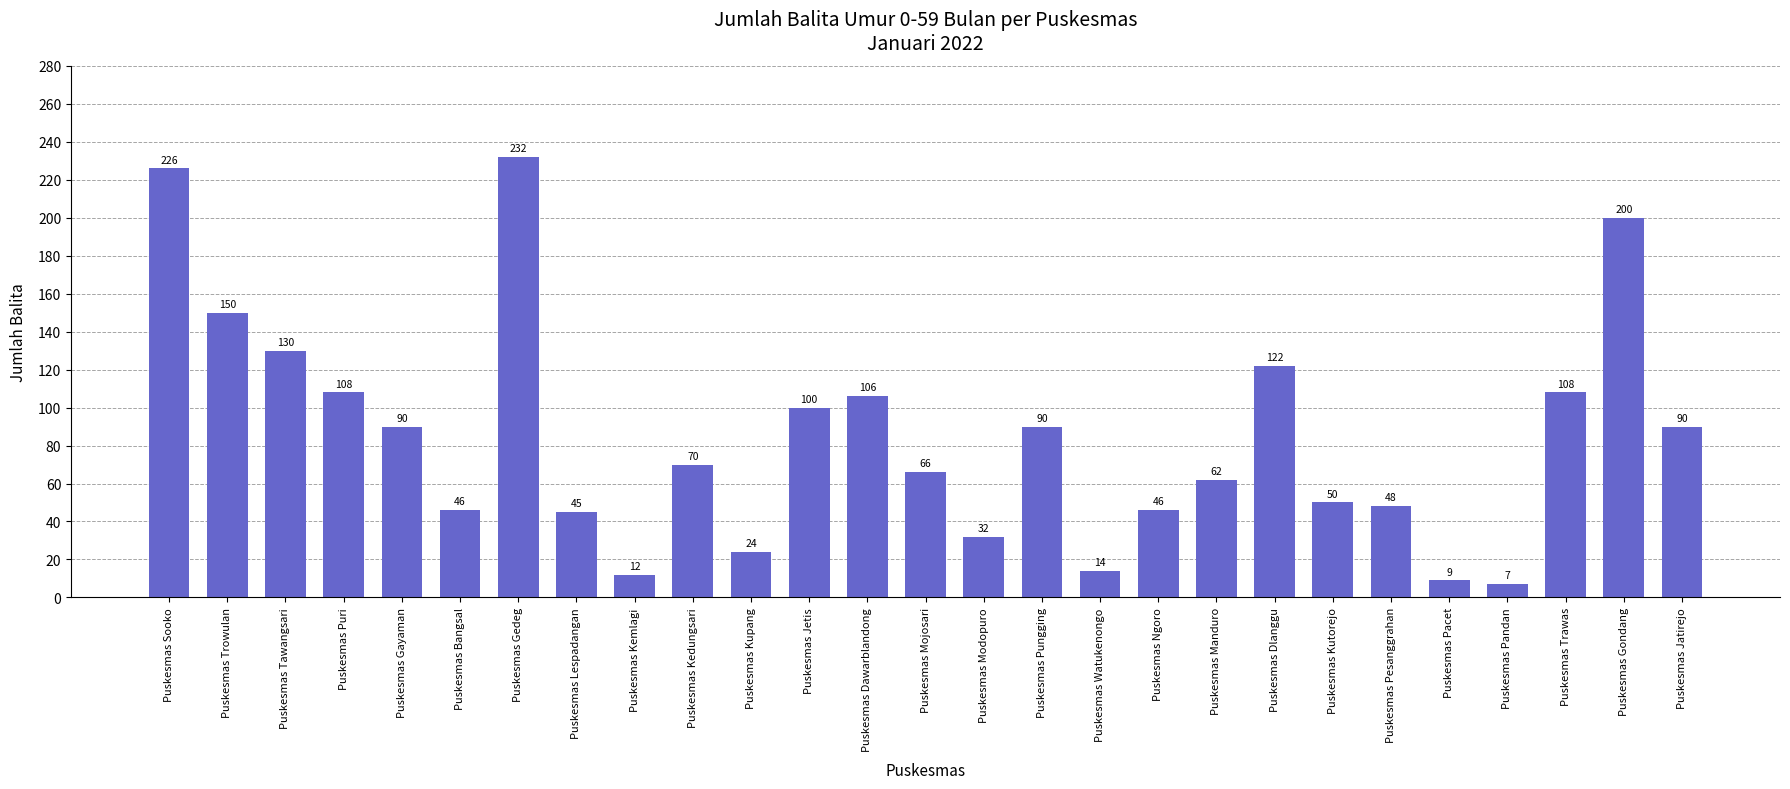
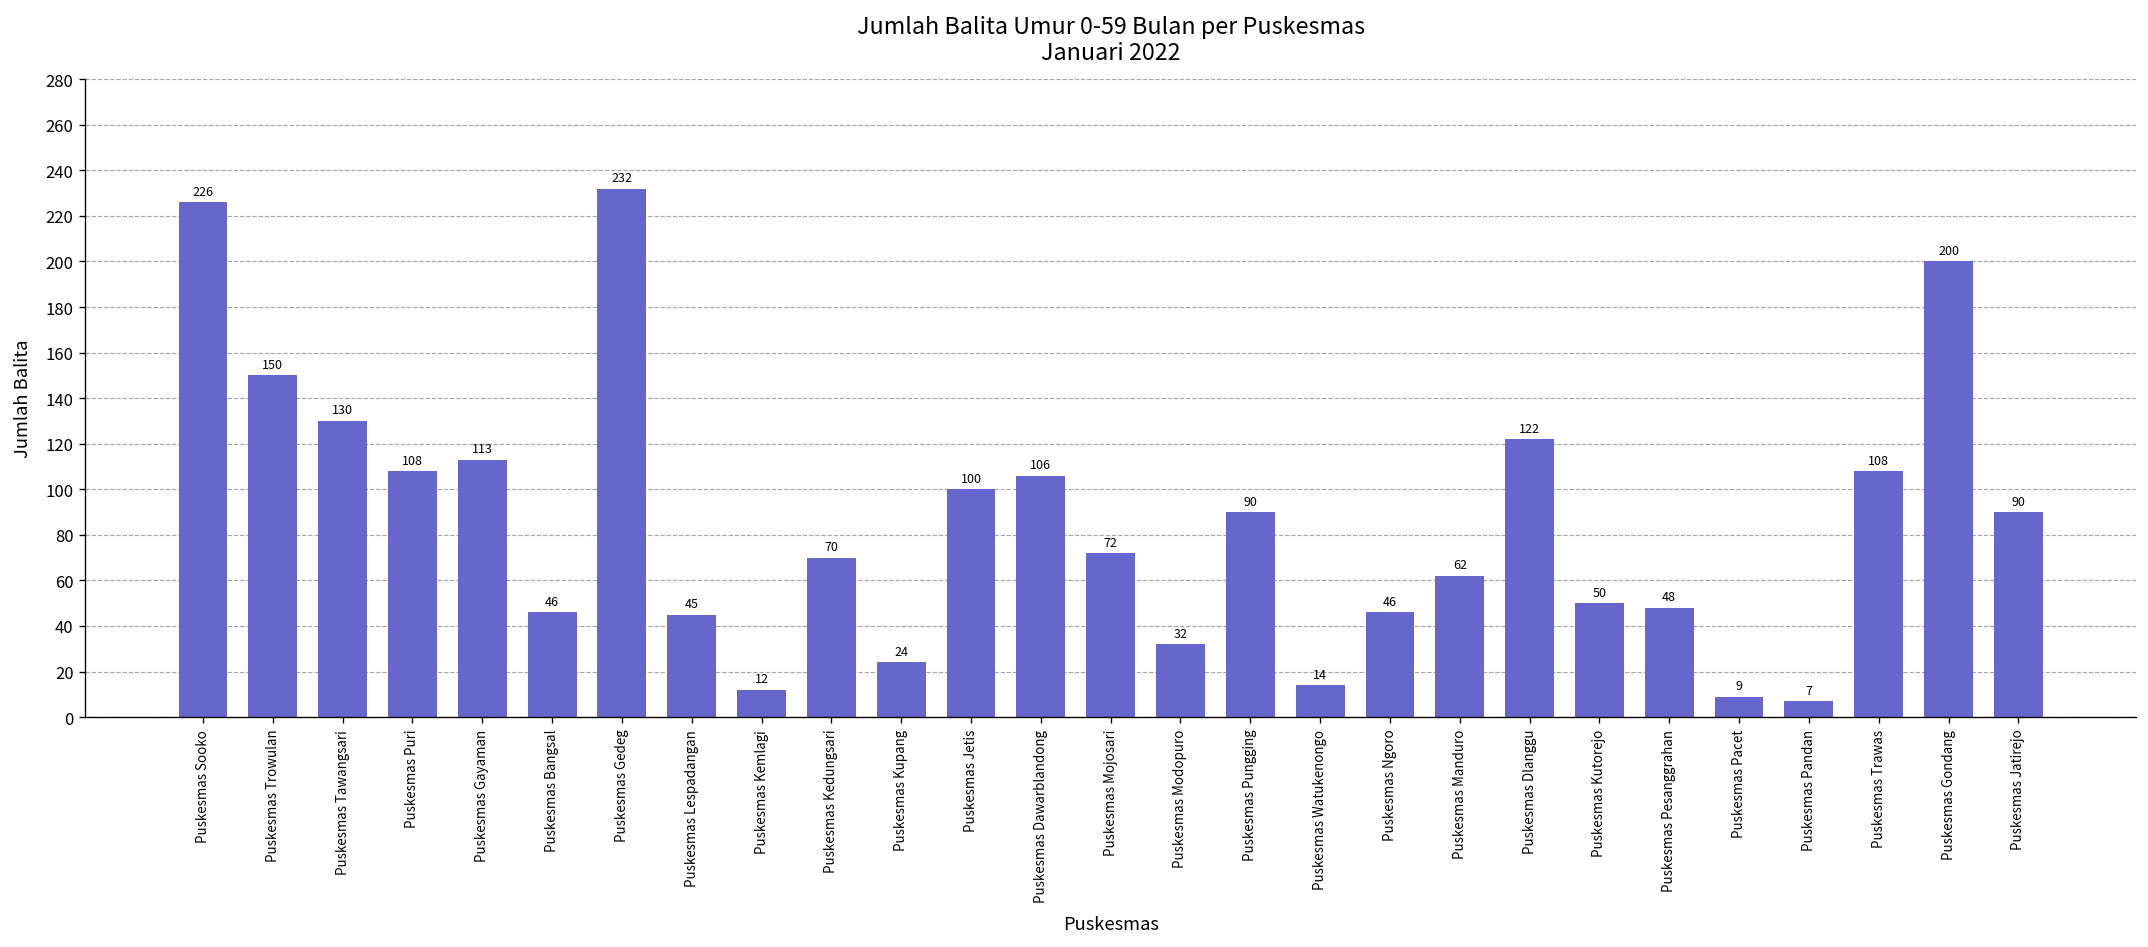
  {
    "Puskesmas Sooko": 226,
    "Puskesmas Trowulan": 150,
    "Puskesmas Tawangsari": 130,
    "Puskesmas Puri": 108,
-   "Puskesmas Gayaman": 90,
+   "Puskesmas Gayaman": 113,
    "Puskesmas Bangsal": 46,
    "Puskesmas Gedeg": 232,
    "Puskesmas Lespadangan": 45,
    "Puskesmas Kemlagi": 12,
    "Puskesmas Kedungsari": 70,
    "Puskesmas Kupang": 24,
    "Puskesmas Jetis": 100,
    "Puskesmas Dawarblandong": 106,
-   "Puskesmas Mojosari": 66,
+   "Puskesmas Mojosari": 72,
    "Puskesmas Modopuro": 32,
    "Puskesmas Pungging": 90,
    "Puskesmas Watukenongo": 14,
    "Puskesmas Ngoro": 46,
    "Puskesmas Manduro": 62,
    "Puskesmas Dlanggu": 122,
    "Puskesmas Kutorejo": 50,
    "Puskesmas Pesanggrahan": 48,
    "Puskesmas Pacet": 9,
    "Puskesmas Pandan": 7,
    "Puskesmas Trawas": 108,
    "Puskesmas Gondang": 200,
    "Puskesmas Jatirejo": 90
  }
